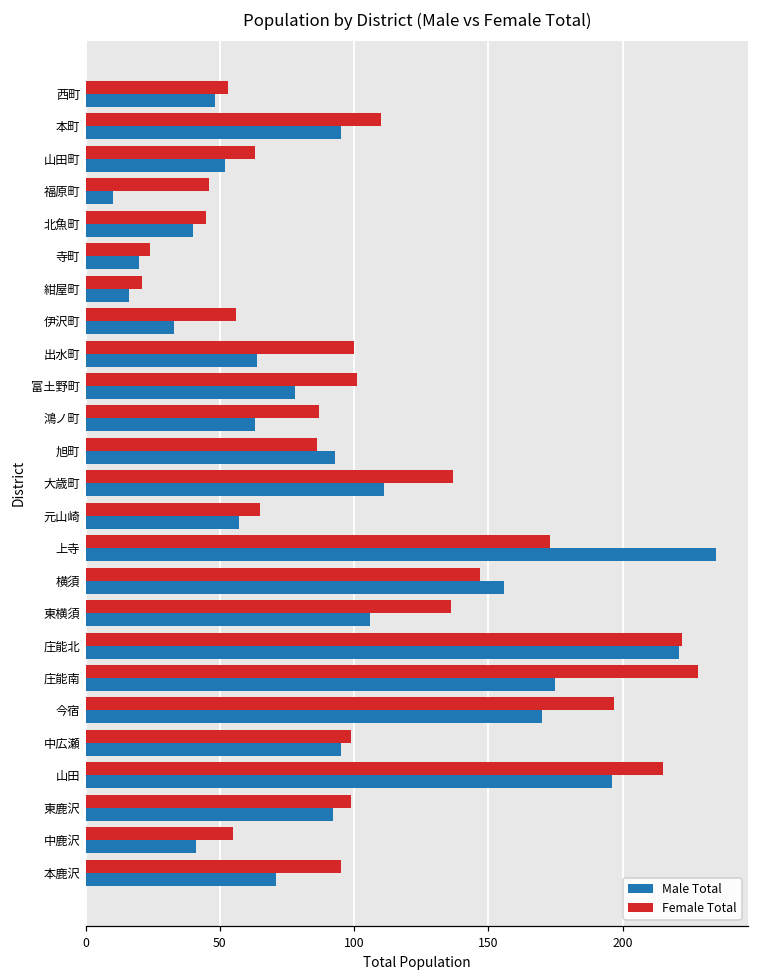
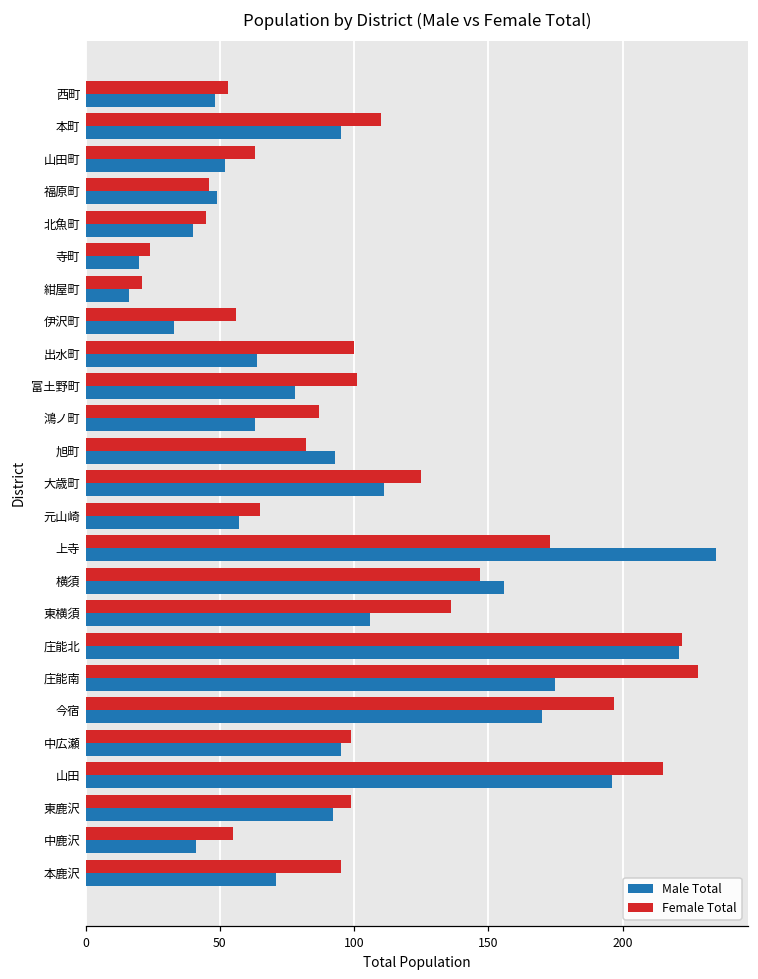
  {
    "Male Total": {
      "西町": 48,
      "本町": 95,
      "山田町": 52,
-     "福原町": 10,
+     "福原町": 49,
      "北魚町": 40,
      "寺町": 20,
      "紺屋町": 16,
      "伊沢町": 33,
      "出水町": 64,
      "富土野町": 78,
      "鴻ノ町": 63,
      "旭町": 93,
      "大歳町": 111,
      "元山崎": 57,
      "上寺": 235,
      "横須": 156,
      "東横須": 106,
      "庄能北": 221,
      "庄能南": 175,
      "今宿": 170,
      "中広瀬": 95,
      "山田": 196,
      "東鹿沢": 92,
      "中鹿沢": 41,
      "本鹿沢": 71
    },
    "Female Total": {
      "西町": 53,
      "本町": 110,
      "山田町": 63,
      "福原町": 46,
      "北魚町": 45,
      "寺町": 24,
      "紺屋町": 21,
      "伊沢町": 56,
      "出水町": 100,
      "富土野町": 101,
      "鴻ノ町": 87,
-     "旭町": 86,
-     "大歳町": 137,
+     "旭町": 82,
+     "大歳町": 125,
      "元山崎": 65,
      "上寺": 173,
      "横須": 147,
      "東横須": 136,
      "庄能北": 222,
      "庄能南": 228,
      "今宿": 197,
      "中広瀬": 99,
      "山田": 215,
      "東鹿沢": 99,
      "中鹿沢": 55,
      "本鹿沢": 95
    }
  }
